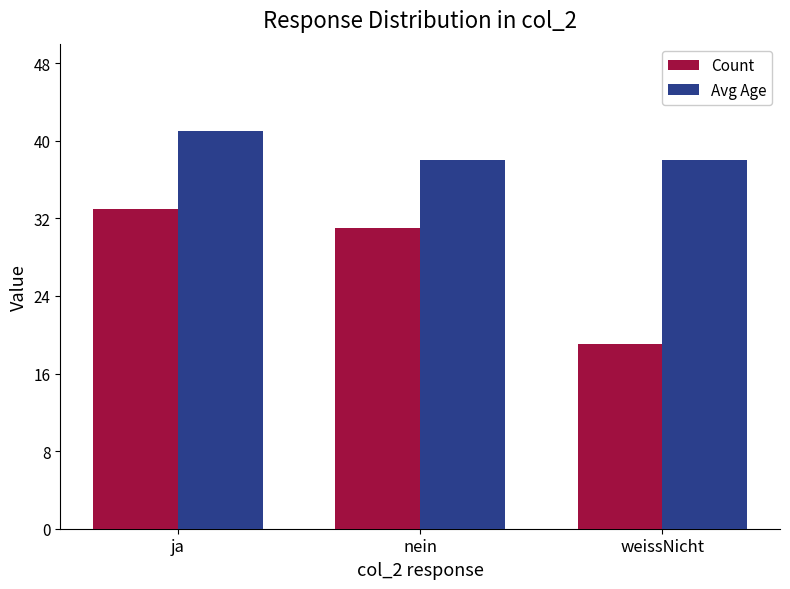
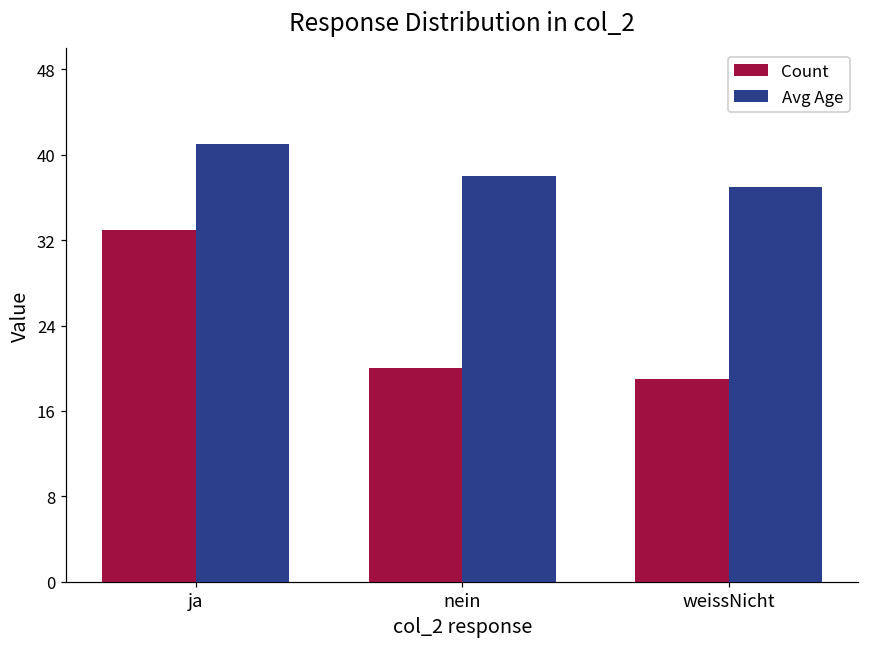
  {
    "Count": {
      "ja": 33,
-     "nein": 31,
+     "nein": 20,
      "weissNicht": 19
    },
    "Avg Age": {
      "ja": 41,
      "nein": 38,
-     "weissNicht": 38
+     "weissNicht": 37
    }
  }
